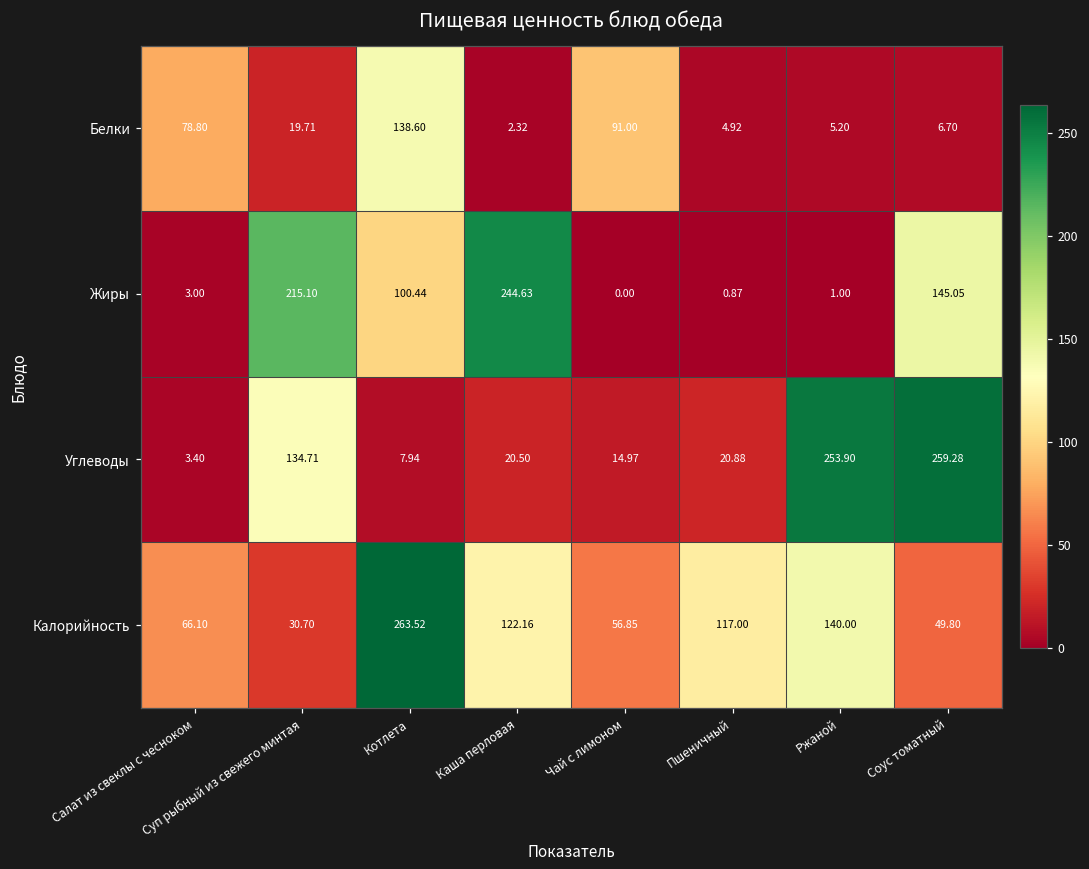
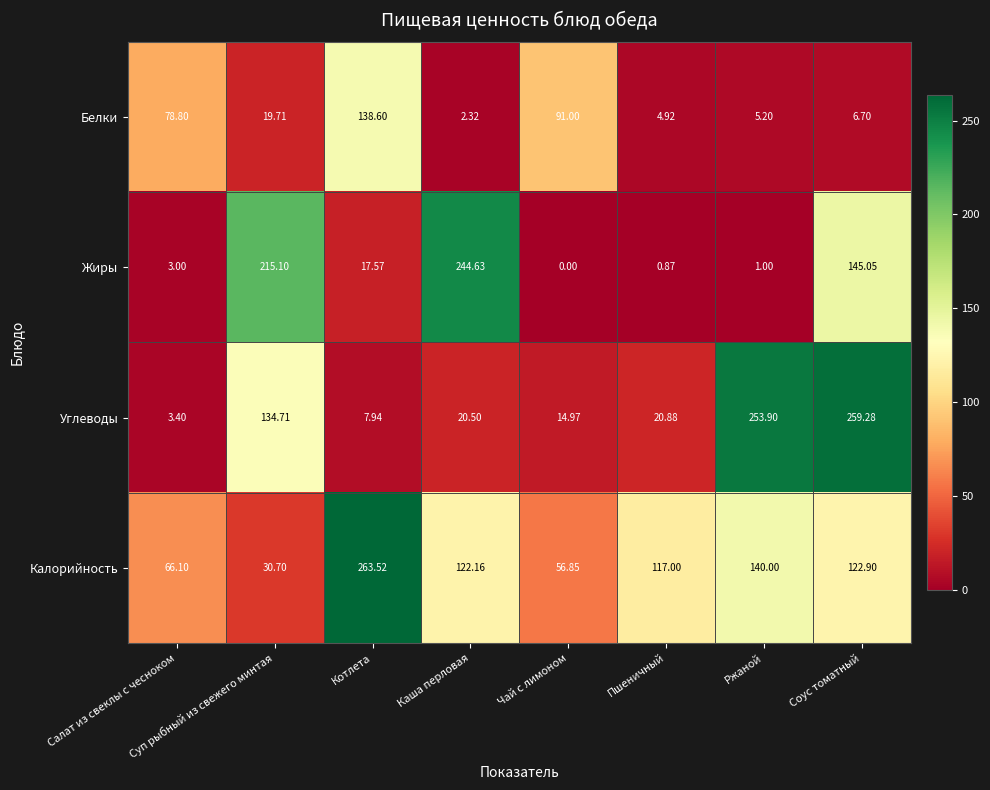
  {
    "Белки": {
      "Салат из свеклы с чесноком": 78.80,
      "Суп рыбный из свежего минтая": 19.71,
      "Котлета": 138.60,
      "Каша перловая": 2.32,
      "Чай с лимоном": 91.00,
      "Пшеничный": 4.92,
      "Ржаной": 5.20,
      "Соус томатный": 6.70
    },
    "Жиры": {
      "Салат из свеклы с чесноком": 3.00,
      "Суп рыбный из свежего минтая": 215.10,
-     "Котлета": 100.44,
+     "Котлета": 17.57,
      "Каша перловая": 244.63,
      "Чай с лимоном": 0.00,
      "Пшеничный": 0.87,
      "Ржаной": 1.00,
      "Соус томатный": 145.05
    },
    "Углеводы": {
      "Салат из свеклы с чесноком": 3.40,
      "Суп рыбный из свежего минтая": 134.71,
      "Котлета": 7.94,
      "Каша перловая": 20.50,
      "Чай с лимоном": 14.97,
      "Пшеничный": 20.88,
      "Ржаной": 253.90,
      "Соус томатный": 259.28
    },
    "Калорийность": {
      "Салат из свеклы с чесноком": 66.10,
      "Суп рыбный из свежего минтая": 30.70,
      "Котлета": 263.52,
      "Каша перловая": 122.16,
      "Чай с лимоном": 56.85,
      "Пшеничный": 117.00,
      "Ржаной": 140.00,
-     "Соус томатный": 49.80
+     "Соус томатный": 122.90
    }
  }
